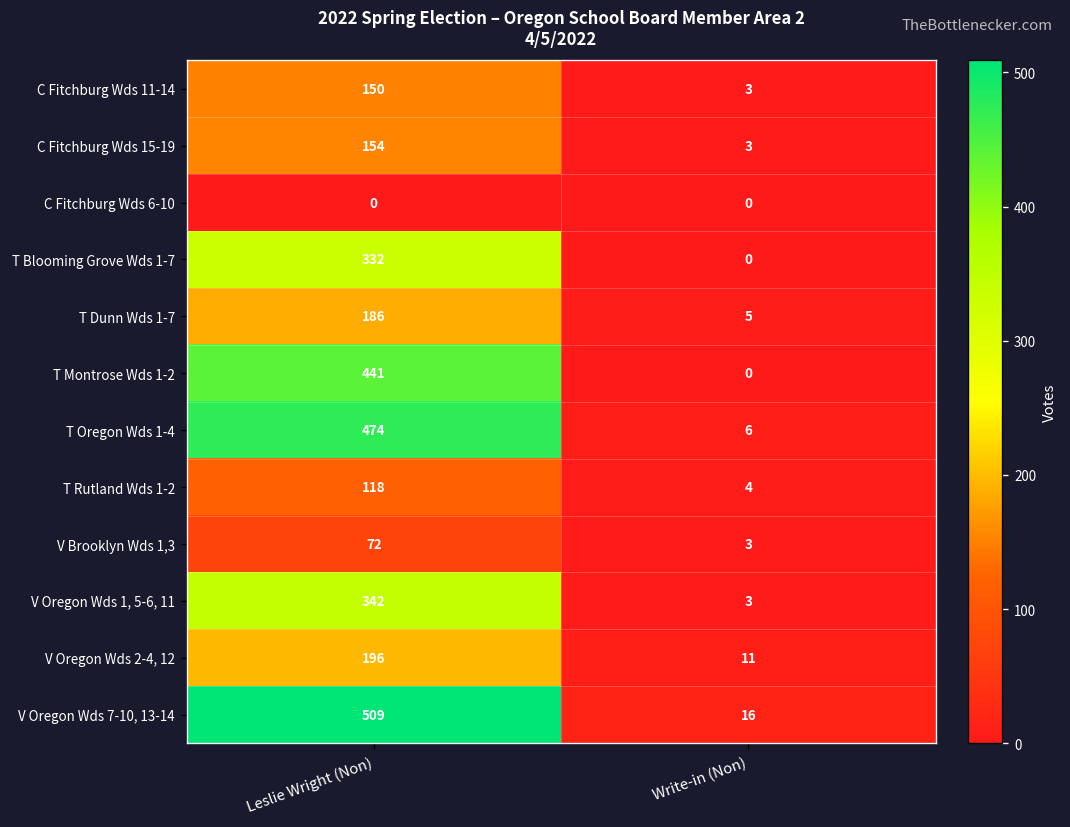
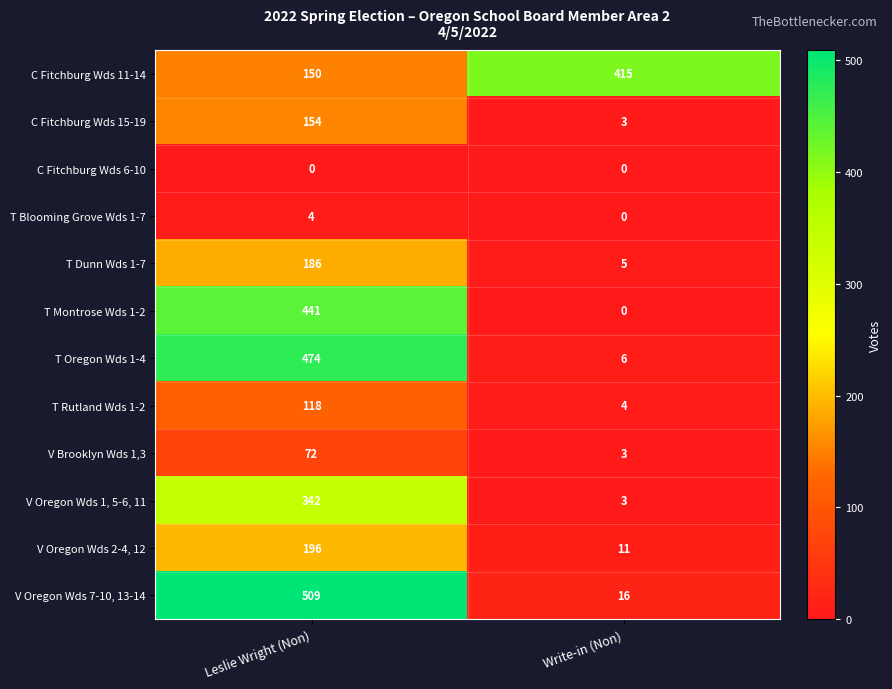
  {
    "C Fitchburg Wds 11-14": {
      "Leslie Wright (Non)": 150,
-     "Write-in (Non)": 3
+     "Write-in (Non)": 415
    },
    "C Fitchburg Wds 15-19": {
      "Leslie Wright (Non)": 154,
      "Write-in (Non)": 3
    },
    "C Fitchburg Wds 6-10": {
      "Leslie Wright (Non)": 0,
      "Write-in (Non)": 0
    },
    "T Blooming Grove Wds 1-7": {
-     "Leslie Wright (Non)": 332,
+     "Leslie Wright (Non)": 4,
      "Write-in (Non)": 0
    },
    "T Dunn Wds 1-7": {
      "Leslie Wright (Non)": 186,
      "Write-in (Non)": 5
    },
    "T Montrose Wds 1-2": {
      "Leslie Wright (Non)": 441,
      "Write-in (Non)": 0
    },
    "T Oregon Wds 1-4": {
      "Leslie Wright (Non)": 474,
      "Write-in (Non)": 6
    },
    "T Rutland Wds 1-2": {
      "Leslie Wright (Non)": 118,
      "Write-in (Non)": 4
    },
    "V Brooklyn Wds 1,3": {
      "Leslie Wright (Non)": 72,
      "Write-in (Non)": 3
    },
    "V Oregon Wds 1, 5-6, 11": {
      "Leslie Wright (Non)": 342,
      "Write-in (Non)": 3
    },
    "V Oregon Wds 2-4, 12": {
      "Leslie Wright (Non)": 196,
      "Write-in (Non)": 11
    },
    "V Oregon Wds 7-10, 13-14": {
      "Leslie Wright (Non)": 509,
      "Write-in (Non)": 16
    }
  }
